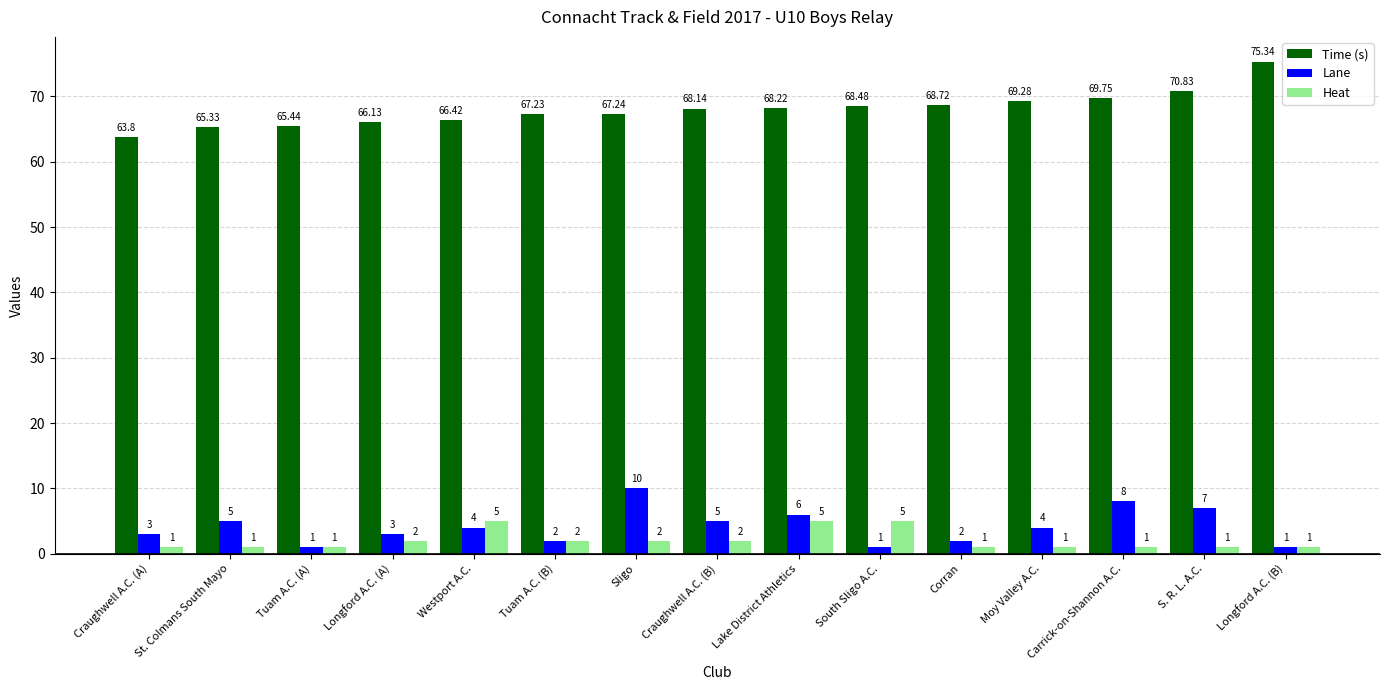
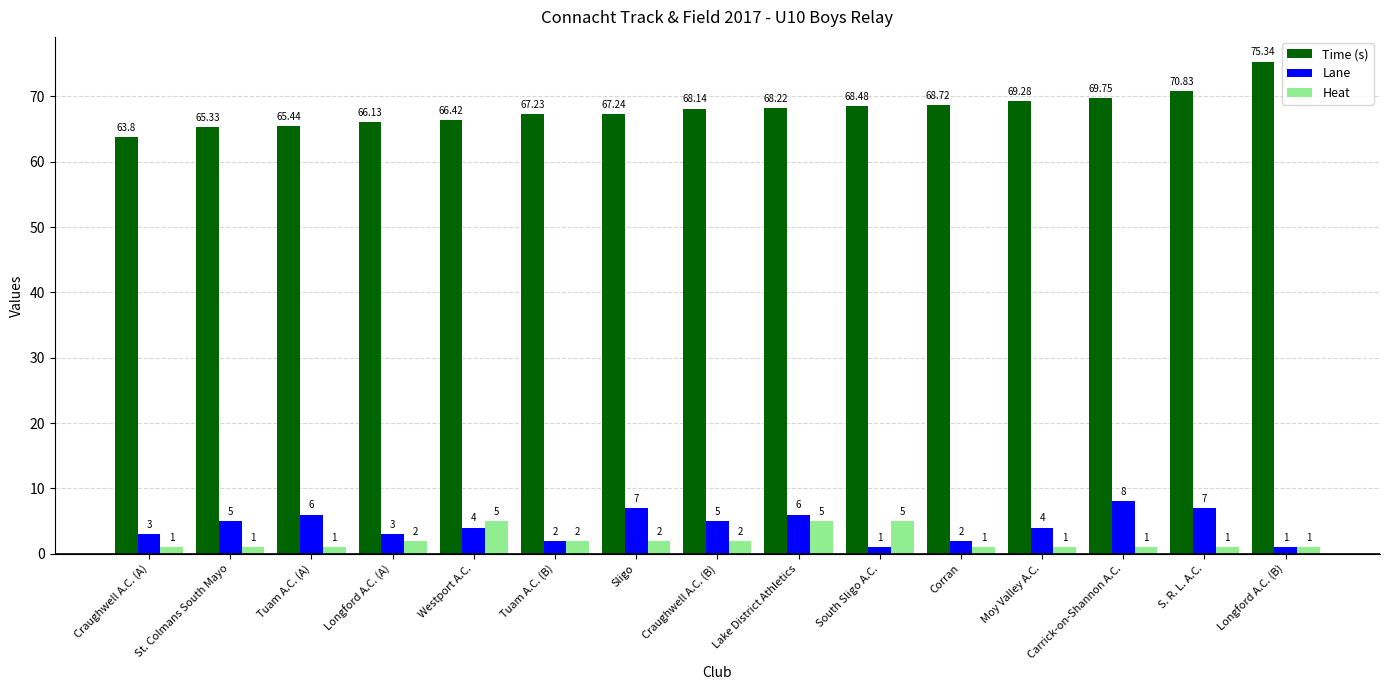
  {
    "Time (s)": {
      "Craughwell A.C. (A)": 63.8,
      "St. Colmans South Mayo": 65.33,
      "Tuam A.C. (A)": 65.44,
      "Longford A.C. (A)": 66.13,
      "Westport A.C.": 66.42,
      "Tuam A.C. (B)": 67.23,
      "Sligo": 67.24,
      "Craughwell A.C. (B)": 68.14,
      "Lake District Athletics": 68.22,
      "South Sligo A.C.": 68.48,
      "Corran": 68.72,
      "Moy Valley A.C.": 69.28,
      "Carrick-on-Shannon A.C.": 69.75,
      "S. R. L. A.C.": 70.83,
      "Longford A.C. (B)": 75.34
    },
    "Lane": {
      "Craughwell A.C. (A)": 3,
      "St. Colmans South Mayo": 5,
-     "Tuam A.C. (A)": 1,
+     "Tuam A.C. (A)": 6,
      "Longford A.C. (A)": 3,
      "Westport A.C.": 4,
      "Tuam A.C. (B)": 2,
-     "Sligo": 10,
+     "Sligo": 7,
      "Craughwell A.C. (B)": 5,
      "Lake District Athletics": 6,
      "South Sligo A.C.": 1,
      "Corran": 2,
      "Moy Valley A.C.": 4,
      "Carrick-on-Shannon A.C.": 8,
      "S. R. L. A.C.": 7,
      "Longford A.C. (B)": 1
    },
    "Heat": {
      "Craughwell A.C. (A)": 1,
      "St. Colmans South Mayo": 1,
      "Tuam A.C. (A)": 1,
      "Longford A.C. (A)": 2,
      "Westport A.C.": 5,
      "Tuam A.C. (B)": 2,
      "Sligo": 2,
      "Craughwell A.C. (B)": 2,
      "Lake District Athletics": 5,
      "South Sligo A.C.": 5,
      "Corran": 1,
      "Moy Valley A.C.": 1,
      "Carrick-on-Shannon A.C.": 1,
      "S. R. L. A.C.": 1,
      "Longford A.C. (B)": 1
    }
  }
